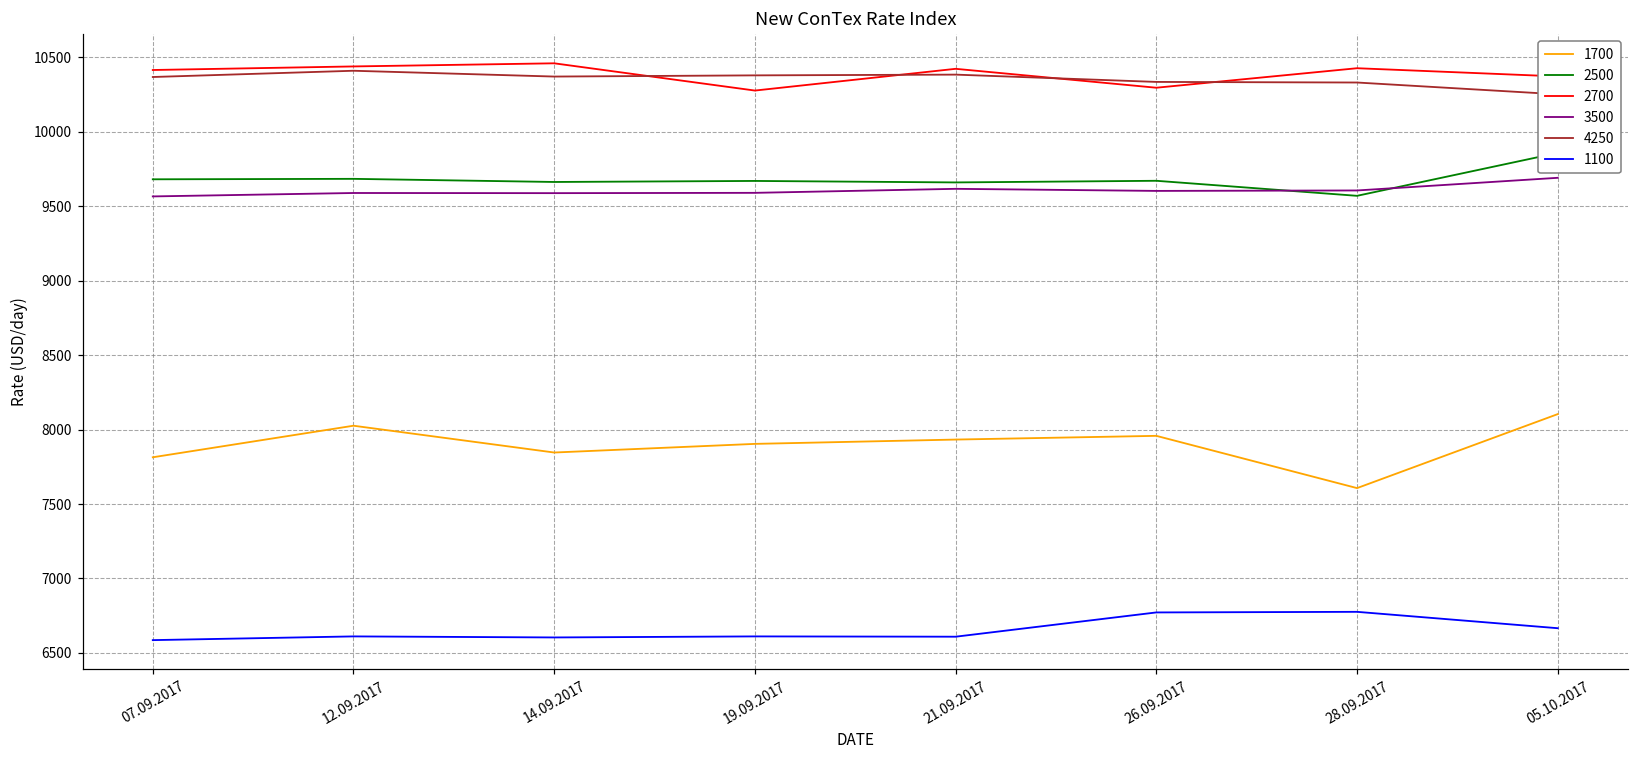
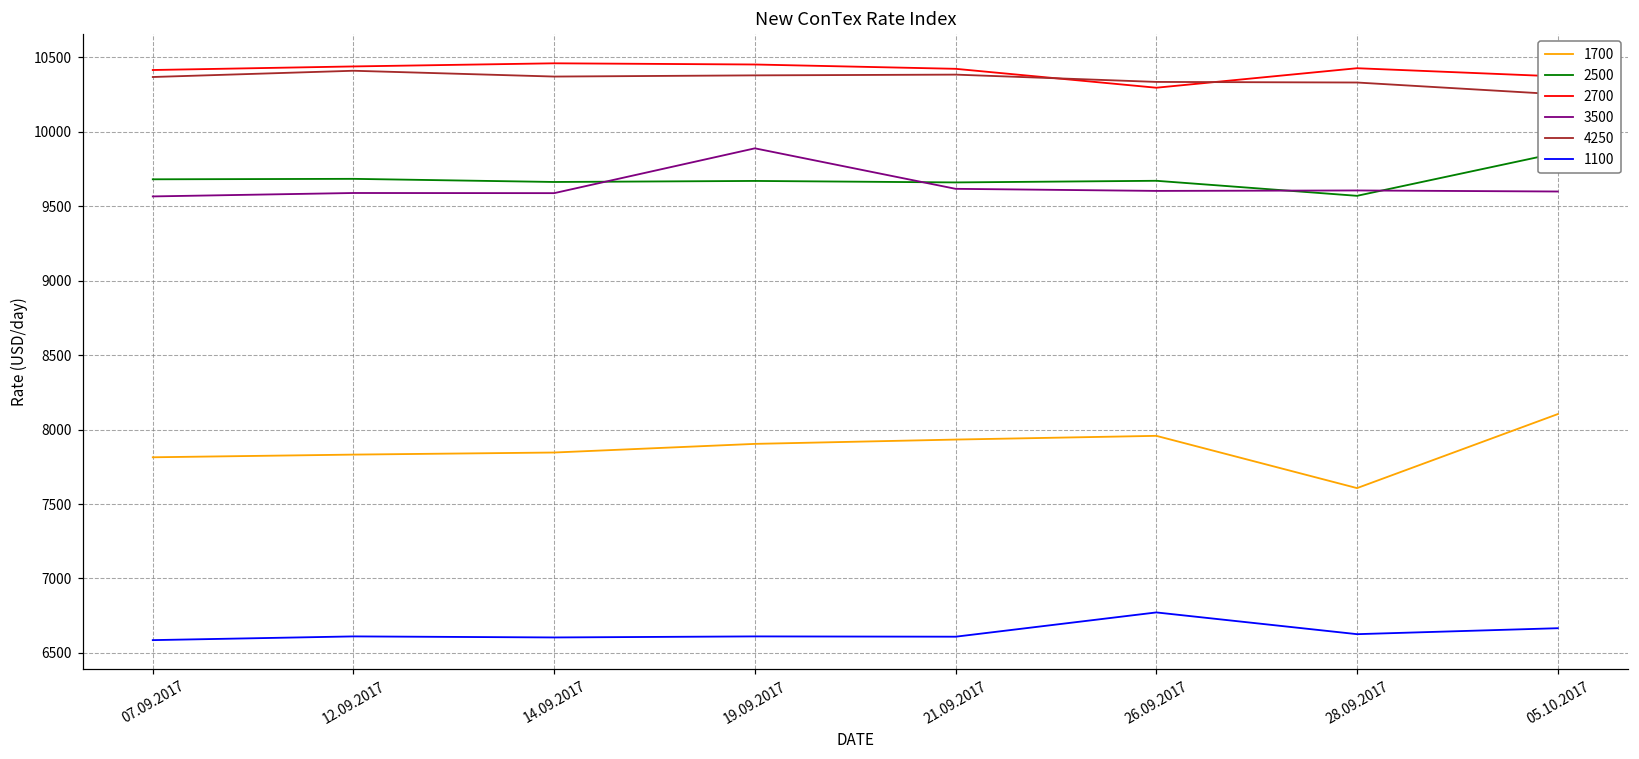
  {
    "1700": {
      "07.09.2017": 7810,
-     "12.09.2017": 8030,
+     "12.09.2017": 7830,
      "14.09.2017": 7850,
      "19.09.2017": 7900,
      "21.09.2017": 7930,
      "26.09.2017": 7960,
      "28.09.2017": 7610,
      "05.10.2017": 8100
    },
    "2500": {
      "07.09.2017": 9680,
      "12.09.2017": 9680,
      "14.09.2017": 9660,
      "19.09.2017": 9670,
      "21.09.2017": 9660,
      "26.09.2017": 9670,
      "28.09.2017": 9570
    },
    "2700": {
      "07.09.2017": 10420,
      "12.09.2017": 10440,
      "14.09.2017": 10460,
-     "19.09.2017": 10280,
+     "19.09.2017": 10450,
      "21.09.2017": 10420,
      "26.09.2017": 10300,
      "28.09.2017": 10430
    },
    "3500": {
      "07.09.2017": 9570,
      "12.09.2017": 9590,
      "14.09.2017": 9590,
-     "19.09.2017": 9590,
+     "19.09.2017": 9890,
      "21.09.2017": 9620,
      "26.09.2017": 9600,
      "28.09.2017": 9610,
-     "05.10.2017": 9690
+     "05.10.2017": 9600
    },
    "4250": {
      "07.09.2017": 10370,
      "12.09.2017": 10410,
      "14.09.2017": 10370,
      "19.09.2017": 10380,
      "21.09.2017": 10380,
      "26.09.2017": 10340,
      "28.09.2017": 10330
    },
    "1100": {
      "07.09.2017": 6590,
      "12.09.2017": 6610,
      "14.09.2017": 6600,
      "19.09.2017": 6610,
      "21.09.2017": 6610,
      "26.09.2017": 6770,
-     "28.09.2017": 6780,
+     "28.09.2017": 6630,
      "05.10.2017": 6670
    }
  }
